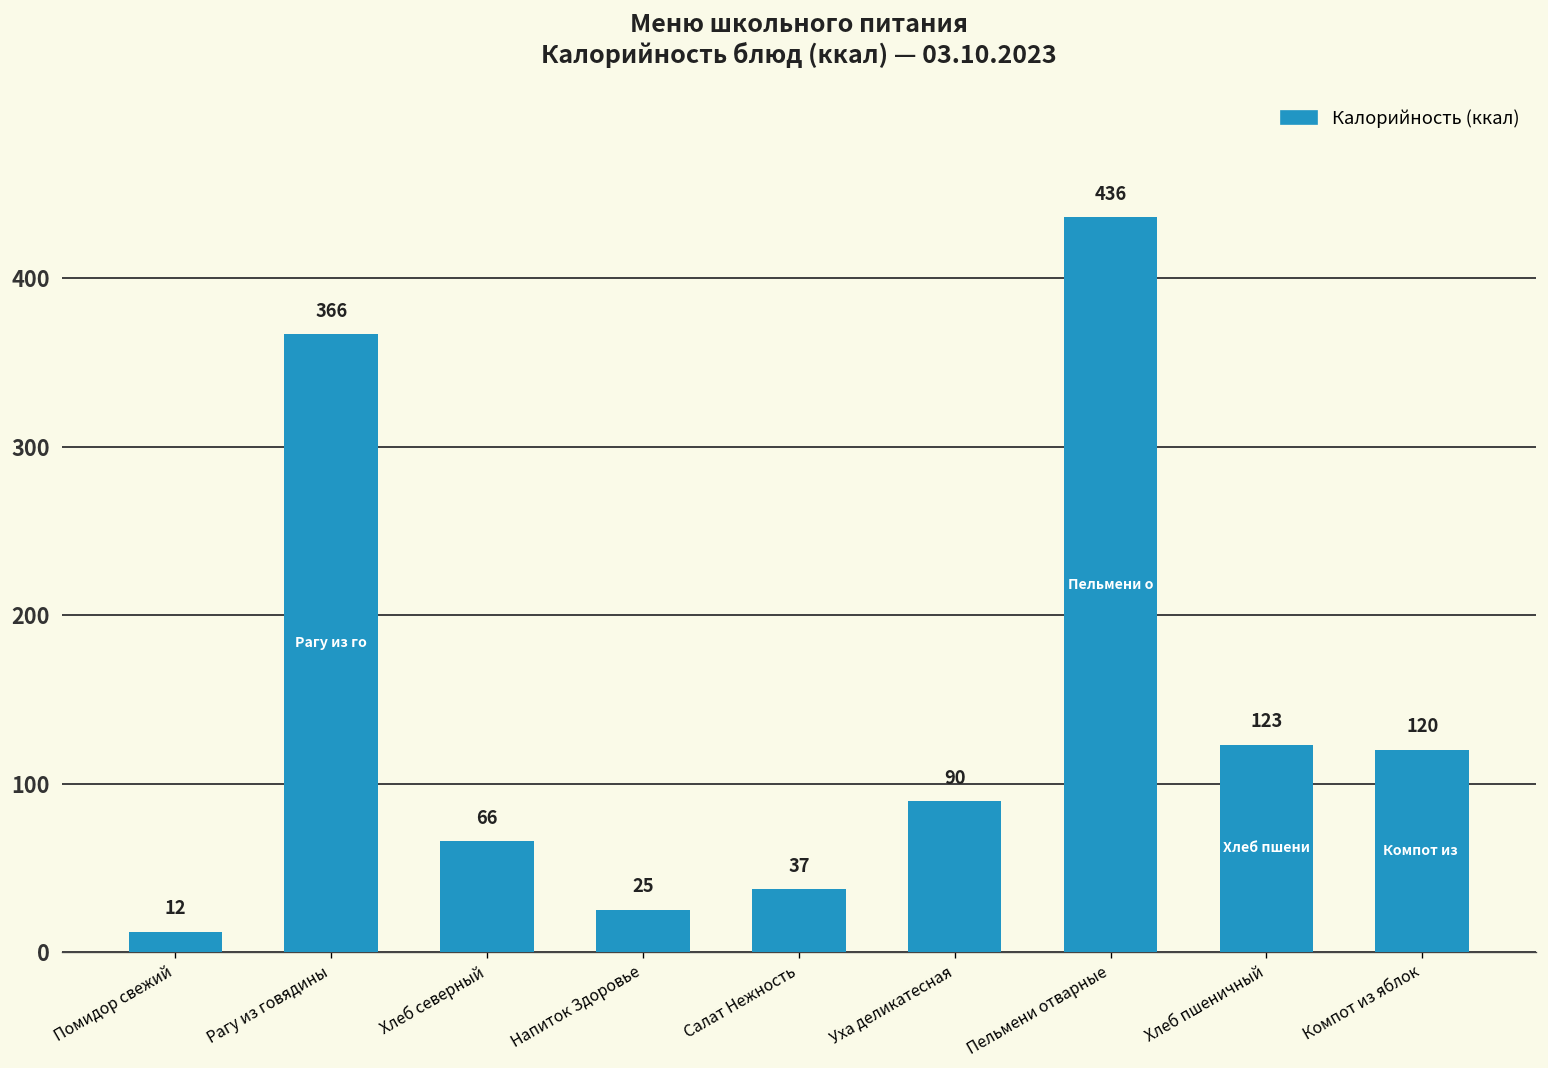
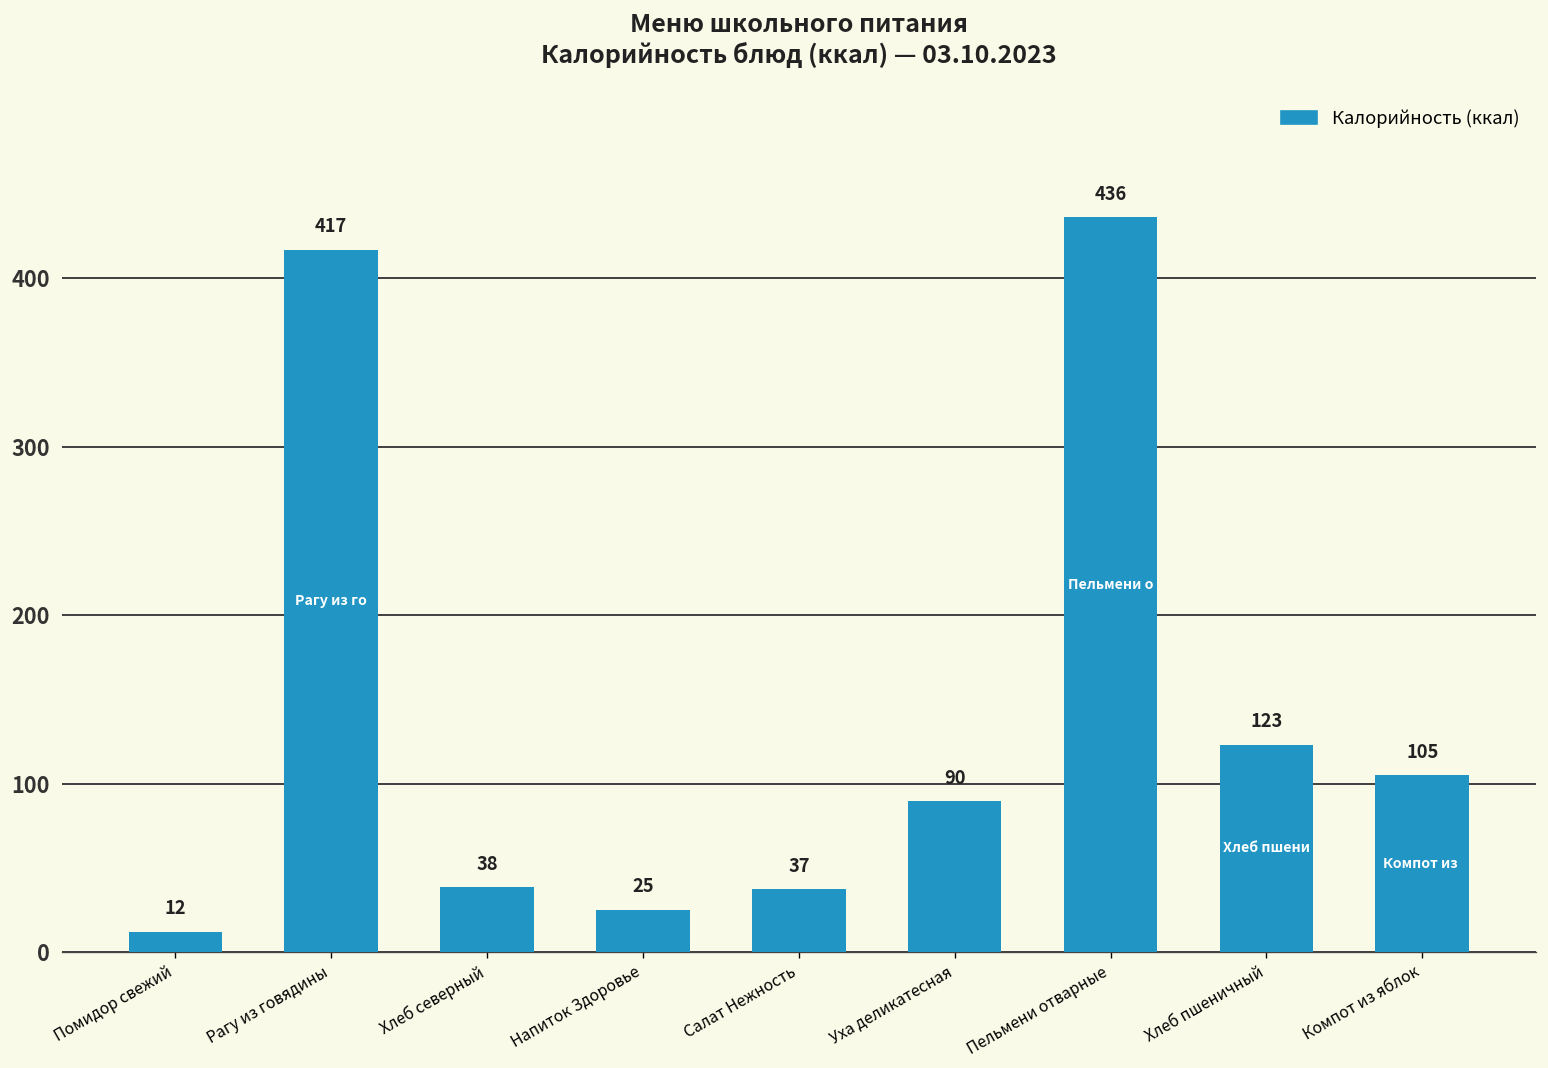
  {
    "Помидор свежий": 12,
-   "Рагу из говядины": 366,
-   "Хлеб северный": 66,
+   "Рагу из говядины": 417,
+   "Хлеб северный": 38,
    "Напиток Здоровье": 25,
    "Салат Нежность": 37,
    "Уха деликатесная": 90,
    "Пельмени отварные": 436,
    "Хлеб пшеничный": 123,
-   "Компот из яблок": 120
+   "Компот из яблок": 105
  }
